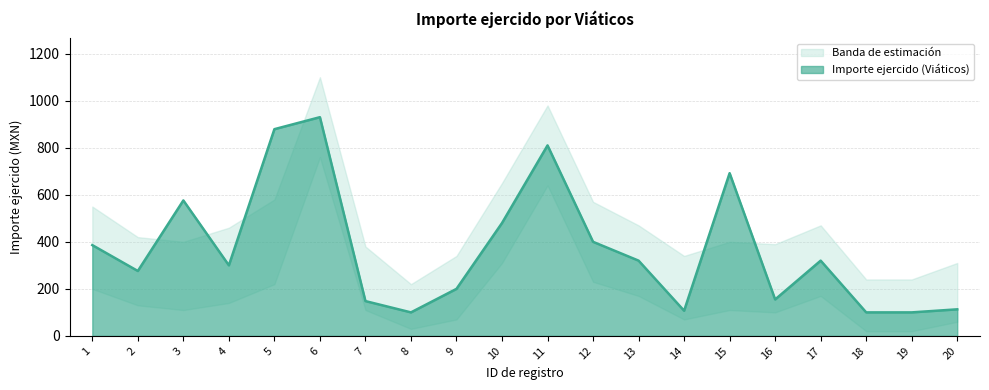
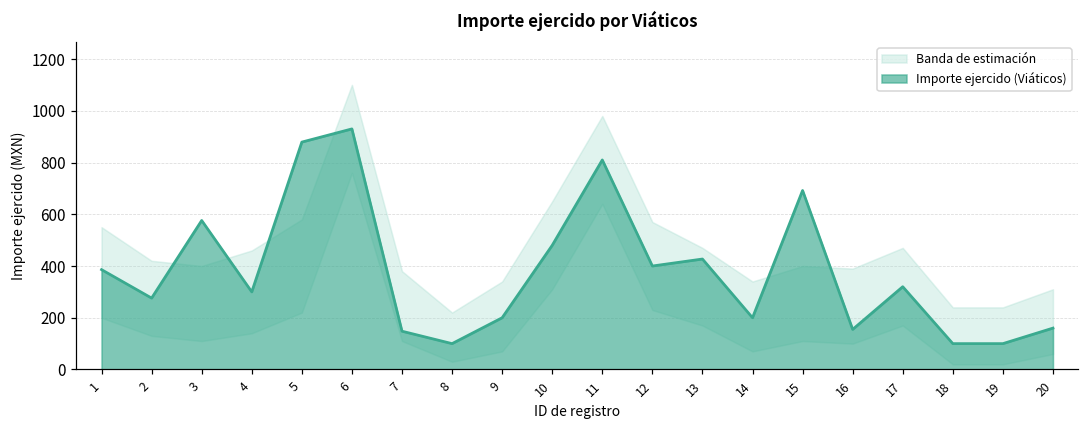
  {
    "Importe ejercido (Viáticos)": {
      "1": 390,
      "2": 280,
      "3": 580,
      "4": 300,
      "5": 880,
      "6": 930,
      "7": 150,
      "8": 100,
      "9": 200,
      "10": 480,
      "11": 810,
      "12": 400,
-     "13": 320,
-     "14": 110,
+     "13": 430,
+     "14": 200,
      "15": 690,
      "16": 160,
      "17": 320,
      "18": 100,
      "19": 100,
-     "20": 110
+     "20": 160
    }
  }
